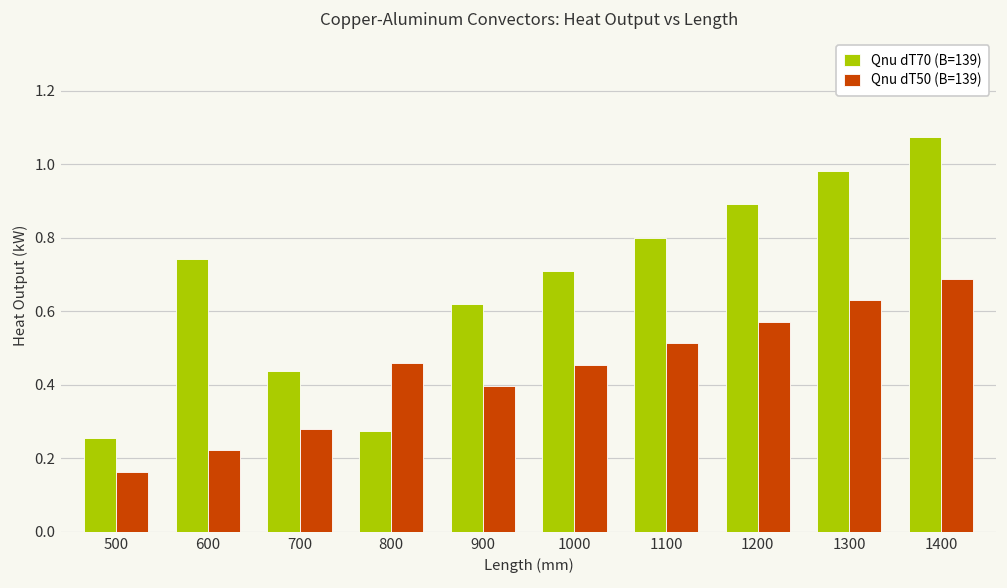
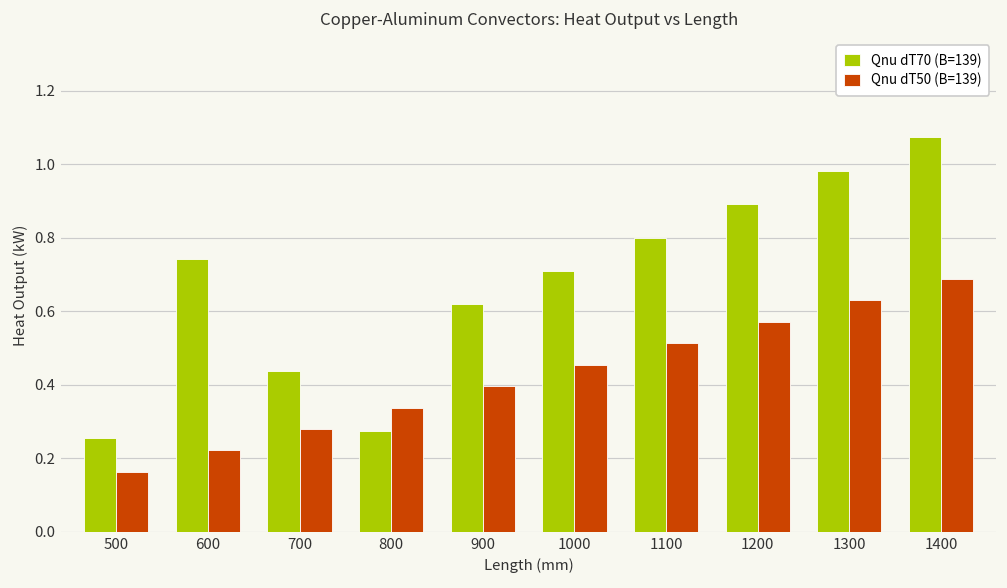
  {
    "Qnu dT70 (B=139)": {
      "500": 0.25,
      "600": 0.74,
      "700": 0.44,
      "800": 0.27,
      "900": 0.62,
      "1000": 0.71,
      "1100": 0.80,
      "1200": 0.89,
      "1300": 0.98,
      "1400": 1.07
    },
    "Qnu dT50 (B=139)": {
      "500": 0.16,
      "600": 0.22,
      "700": 0.28,
-     "800": 0.46,
+     "800": 0.34,
      "900": 0.40,
      "1000": 0.45,
      "1100": 0.51,
      "1200": 0.57,
      "1300": 0.63,
      "1400": 0.69
    }
  }
